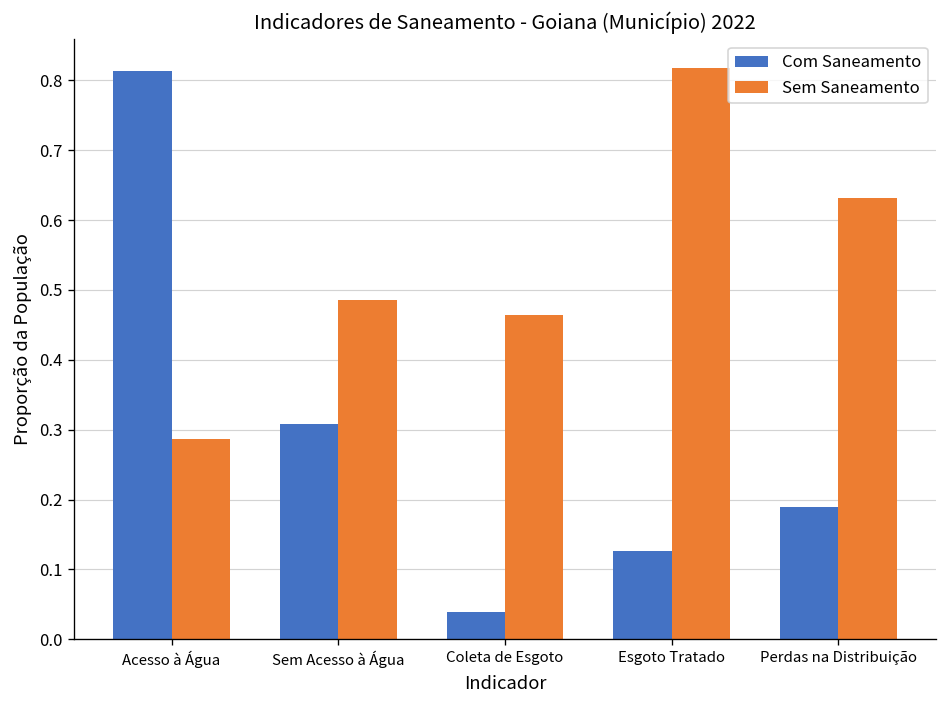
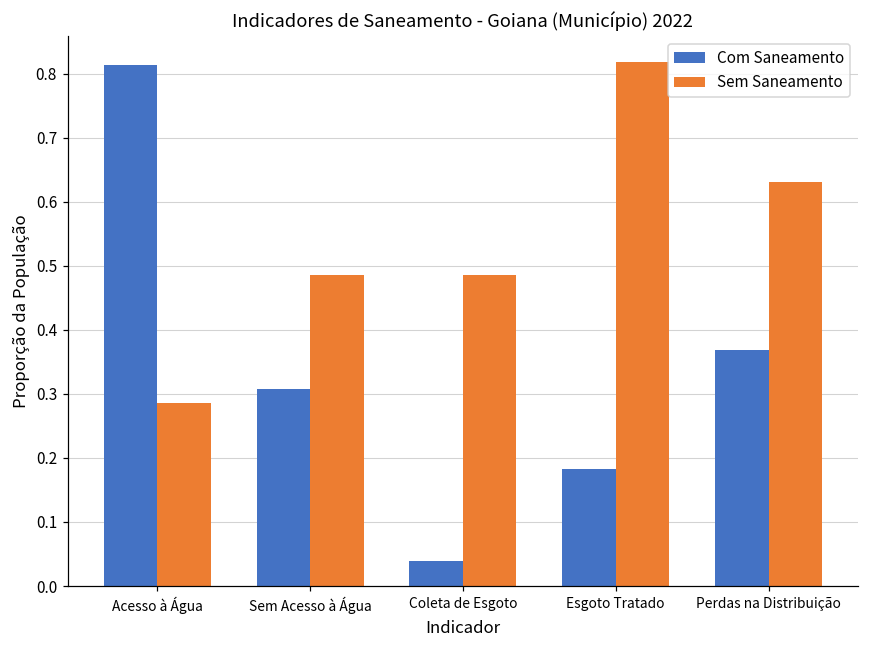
  {
    "Com Saneamento": {
      "Acesso à Água": 0.81,
      "Sem Acesso à Água": 0.31,
      "Coleta de Esgoto": 0.04,
-     "Esgoto Tratado": 0.13,
-     "Perdas na Distribuição": 0.19
+     "Esgoto Tratado": 0.18,
+     "Perdas na Distribuição": 0.37
    },
    "Sem Saneamento": {
      "Acesso à Água": 0.29,
      "Sem Acesso à Água": 0.49,
-     "Coleta de Esgoto": 0.46,
+     "Coleta de Esgoto": 0.49,
      "Esgoto Tratado": 0.82,
      "Perdas na Distribuição": 0.63
    }
  }
